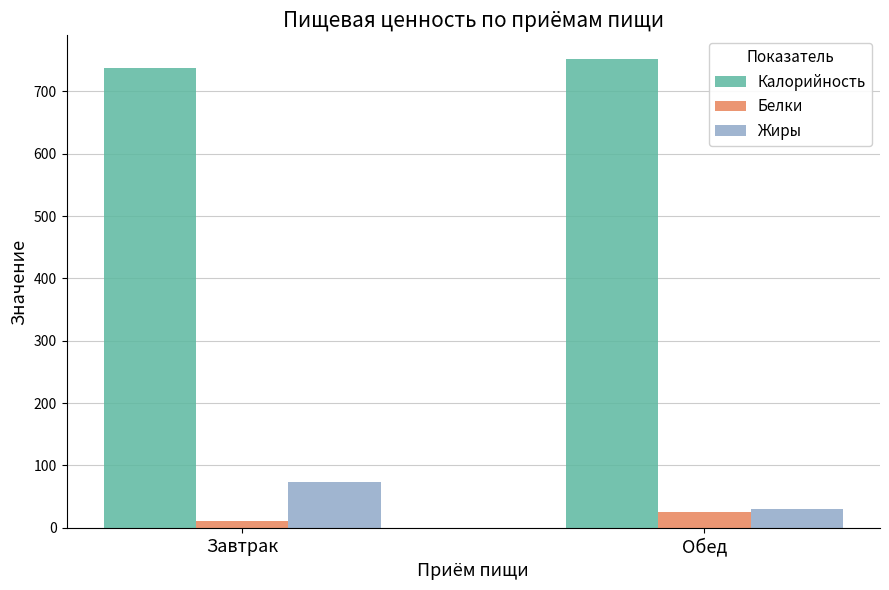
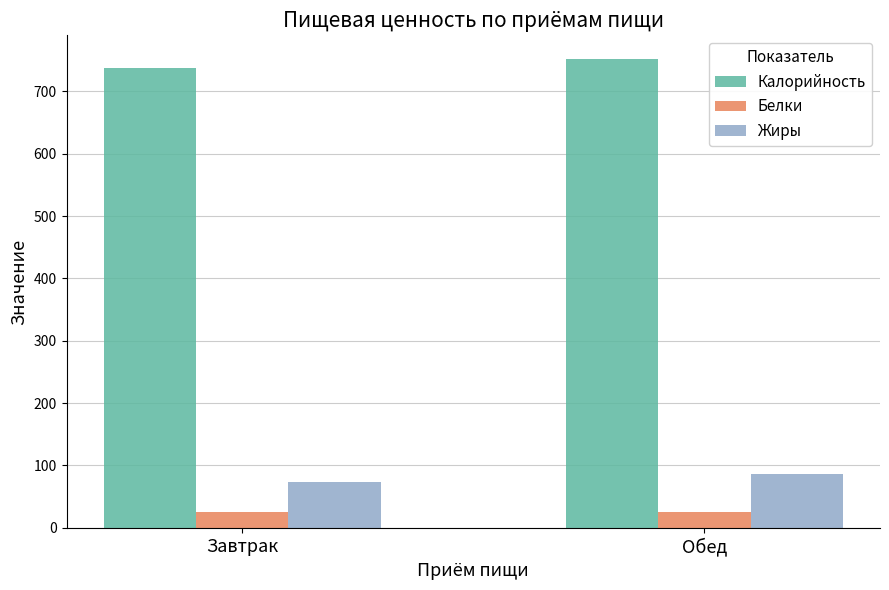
  {
    "Калорийность": {
      "Завтрак": 740,
      "Обед": 750
    },
    "Белки": {
-     "Завтрак": 10,
+     "Завтрак": 20,
      "Обед": 30
    },
    "Жиры": {
      "Завтрак": 70,
-     "Обед": 30
+     "Обед": 90
    }
  }
